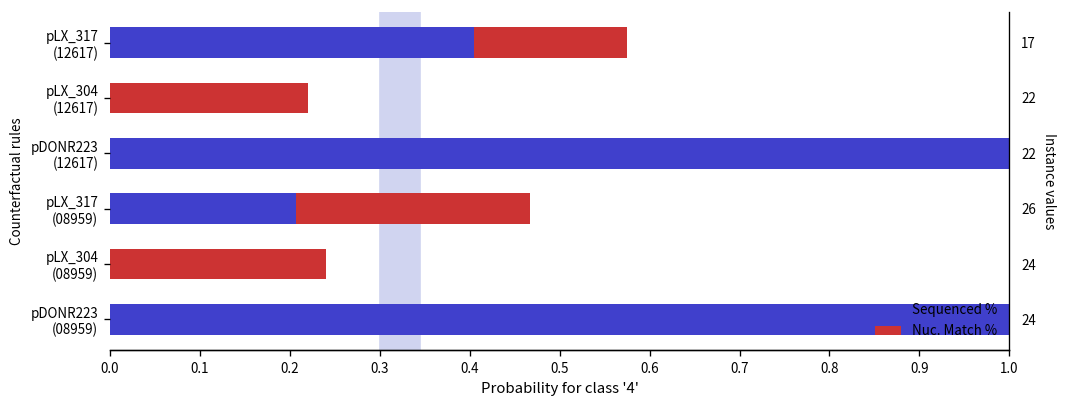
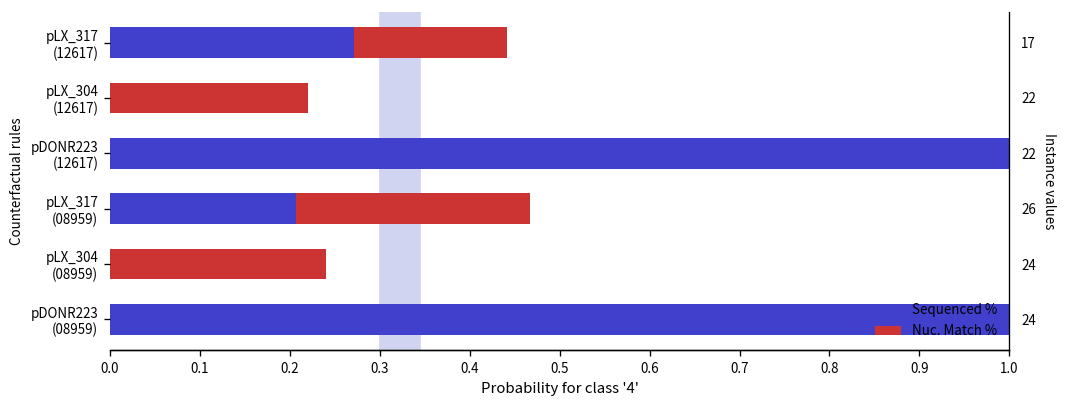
  {
    "Sequenced %": {
-     "pLX_317 (12617)": 0.41,
+     "pLX_317 (12617)": 0.27,
      "pLX_304 (12617)": 0.00,
      "pDONR223 (12617)": 1.00,
      "pLX_317 (08959)": 0.21,
      "pLX_304 (08959)": 0.00,
      "pDONR223 (08959)": 1.00
    },
    "Nuc. Match %": {
      "pLX_317 (12617)": 0.17,
      "pLX_304 (12617)": 0.22,
      "pLX_317 (08959)": 0.26,
      "pLX_304 (08959)": 0.24
    }
  }
